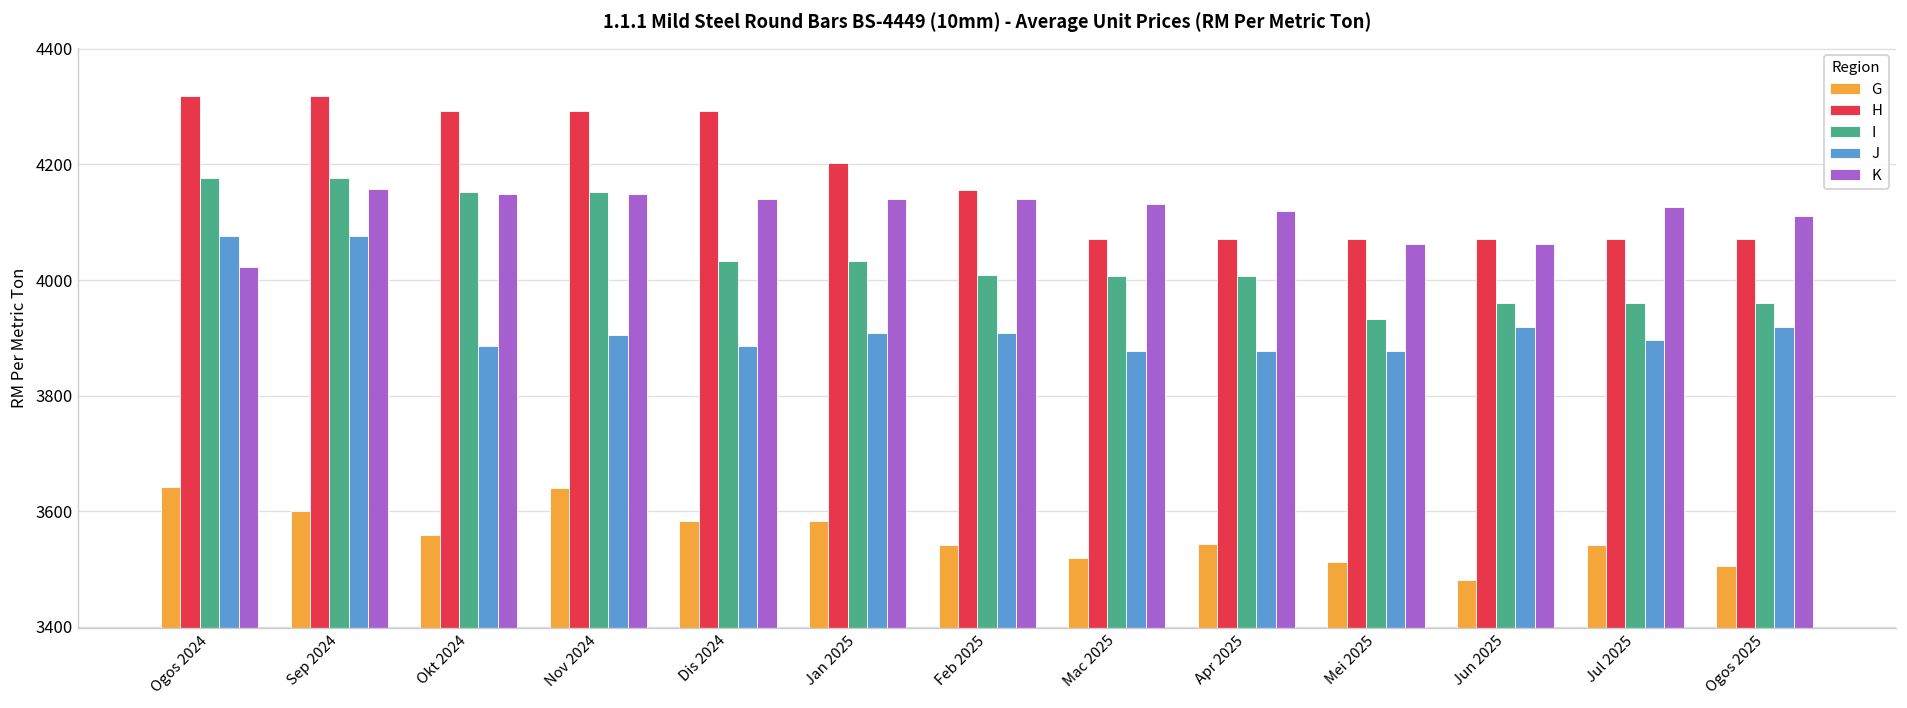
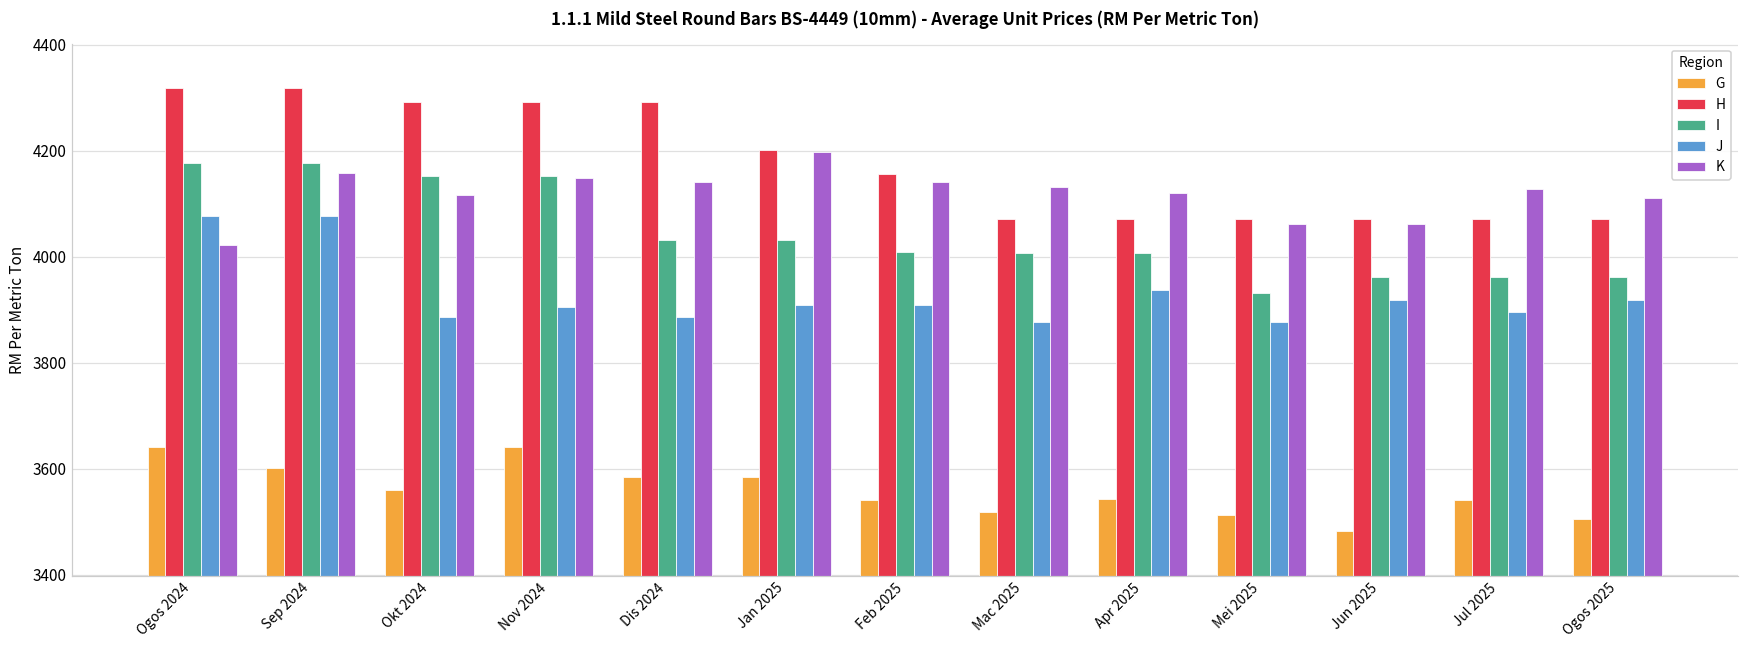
  {
    "G": {
      "Ogos 2024": 3640,
      "Sep 2024": 3600,
      "Okt 2024": 3560,
      "Nov 2024": 3640,
      "Dis 2024": 3580,
      "Jan 2025": 3580,
      "Feb 2025": 3540,
      "Mac 2025": 3520,
      "Apr 2025": 3540,
      "Mei 2025": 3510,
      "Jun 2025": 3480,
      "Jul 2025": 3540,
      "Ogos 2025": 3510
    },
    "H": {
      "Ogos 2024": 4320,
      "Sep 2024": 4320,
      "Okt 2024": 4290,
      "Nov 2024": 4290,
      "Dis 2024": 4290,
      "Jan 2025": 4200,
      "Feb 2025": 4160,
      "Mac 2025": 4070,
      "Apr 2025": 4070,
      "Mei 2025": 4070,
      "Jun 2025": 4070,
      "Jul 2025": 4070,
      "Ogos 2025": 4070
    },
    "I": {
      "Ogos 2024": 4180,
      "Sep 2024": 4180,
      "Okt 2024": 4150,
      "Nov 2024": 4150,
      "Dis 2024": 4030,
      "Jan 2025": 4030,
      "Feb 2025": 4010,
      "Mac 2025": 4010,
      "Apr 2025": 4010,
      "Mei 2025": 3930,
      "Jun 2025": 3960,
      "Jul 2025": 3960,
      "Ogos 2025": 3960
    },
    "J": {
      "Ogos 2024": 4080,
      "Sep 2024": 4080,
      "Okt 2024": 3890,
      "Nov 2024": 3910,
      "Dis 2024": 3890,
      "Jan 2025": 3910,
      "Feb 2025": 3910,
      "Mac 2025": 3880,
-     "Apr 2025": 3880,
+     "Apr 2025": 3940,
      "Mei 2025": 3880,
      "Jun 2025": 3920,
      "Jul 2025": 3900,
      "Ogos 2025": 3920
    },
    "K": {
      "Ogos 2024": 4020,
      "Sep 2024": 4160,
-     "Okt 2024": 4150,
+     "Okt 2024": 4120,
      "Nov 2024": 4150,
      "Dis 2024": 4140,
-     "Jan 2025": 4140,
+     "Jan 2025": 4200,
      "Feb 2025": 4140,
      "Mac 2025": 4130,
      "Apr 2025": 4120,
      "Mei 2025": 4060,
      "Jun 2025": 4060,
      "Jul 2025": 4130,
      "Ogos 2025": 4110
    }
  }
